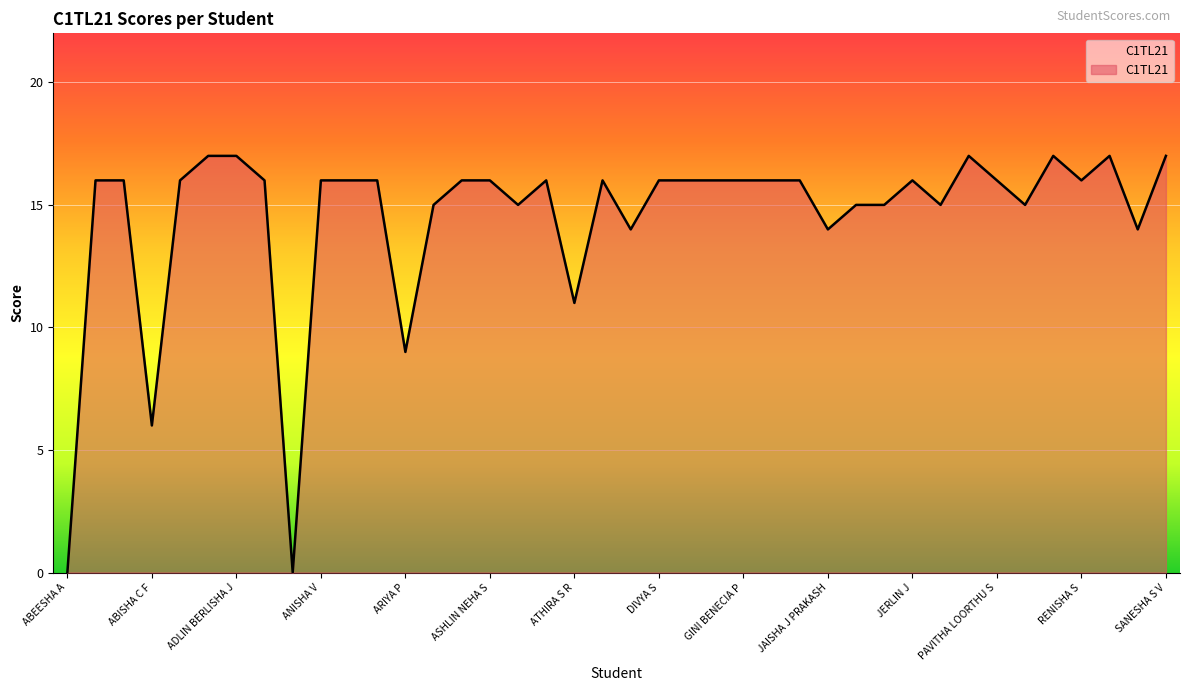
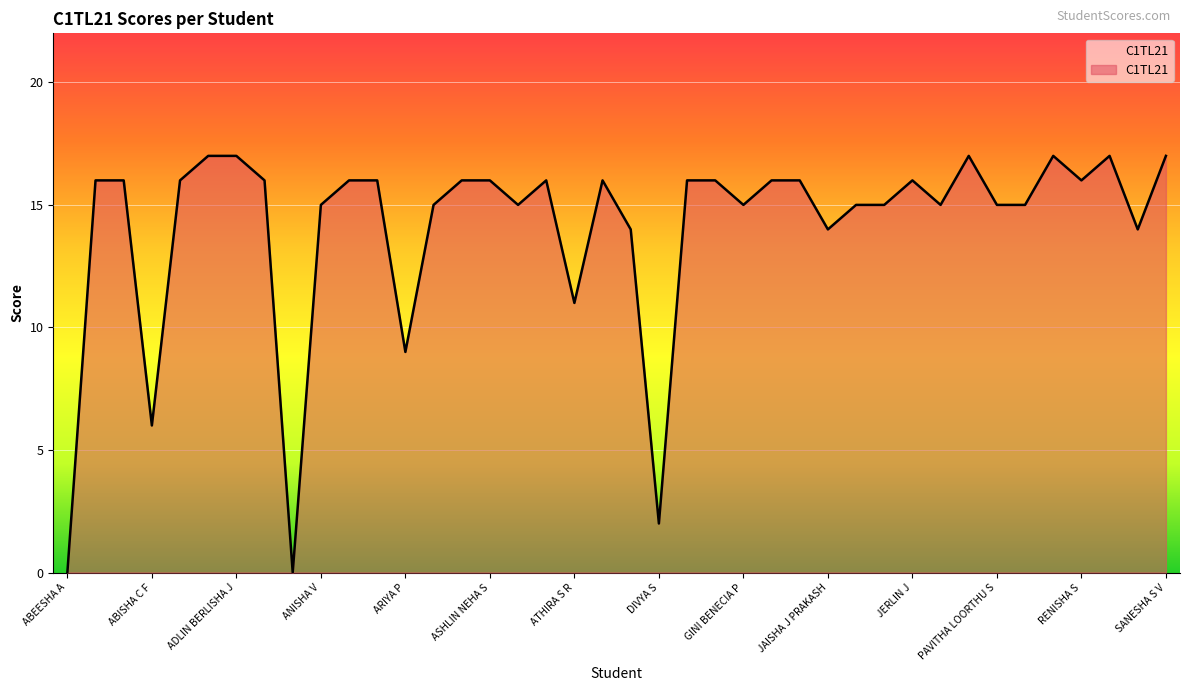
  {
    "ABEESHA A": 0,
    "ABISHA C F": 6,
    "ADLIN BERLISHA J": 17,
-   "ANISHA V": 16,
+   "ANISHA V": 15,
    "ARIYA P": 9,
    "ASHLIN NEHA S": 16,
    "ATHIRA S R": 11,
-   "DIVYA S": 16,
-   "GINI BENECIA P": 16,
+   "DIVYA S": 2,
+   "GINI BENECIA P": 15,
    "JAISHA J PRAKASH": 14,
    "JERLIN J": 16,
-   "PAVITHA LOORTHU S": 16,
+   "PAVITHA LOORTHU S": 15,
    "RENISHA S": 16,
    "SANESHA S V": 17
  }
